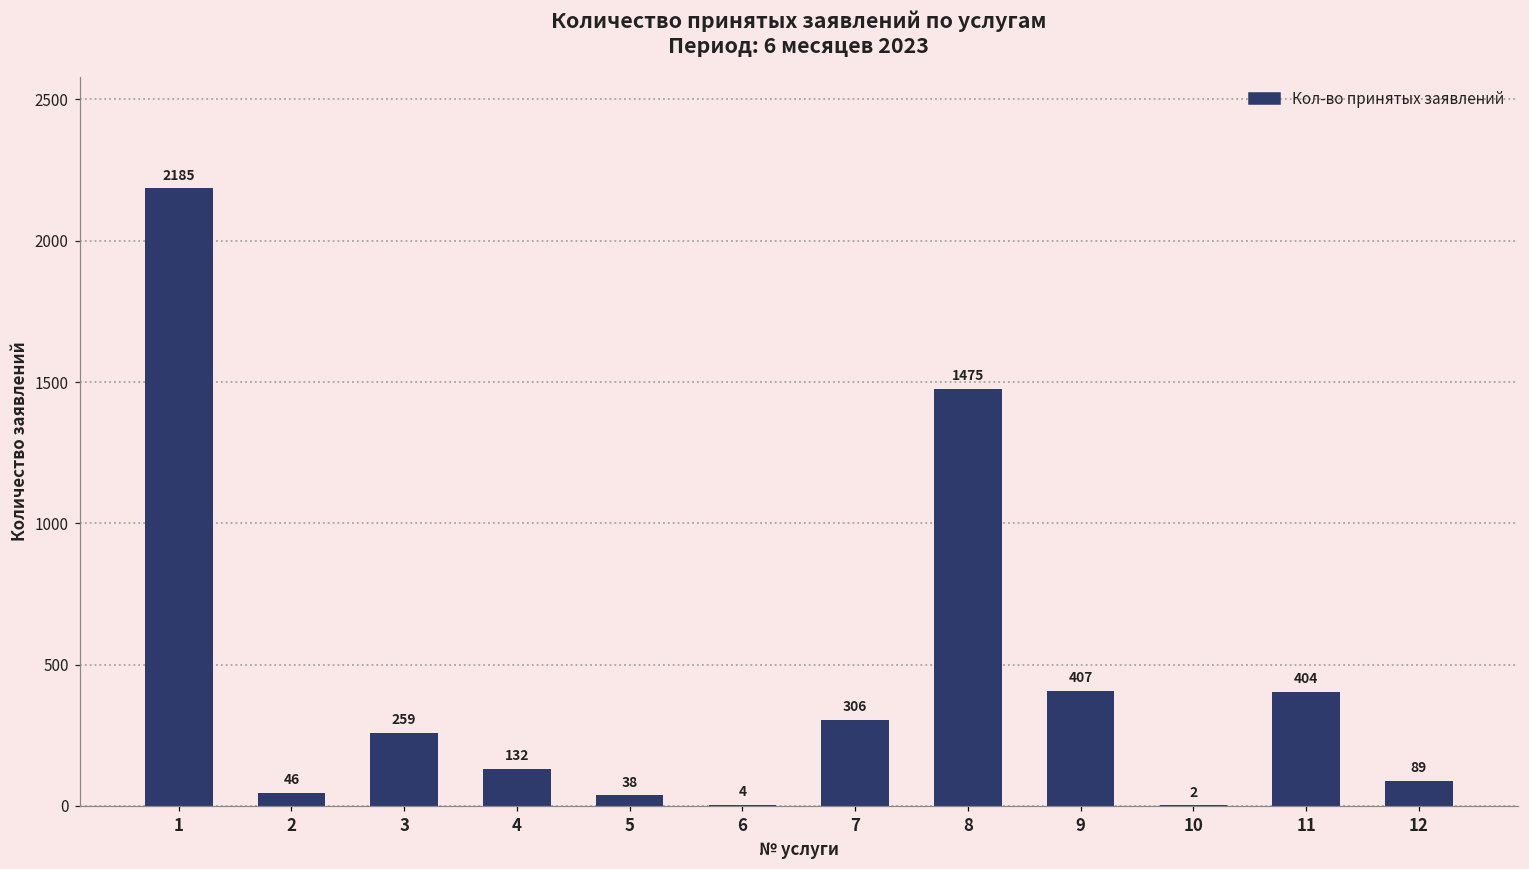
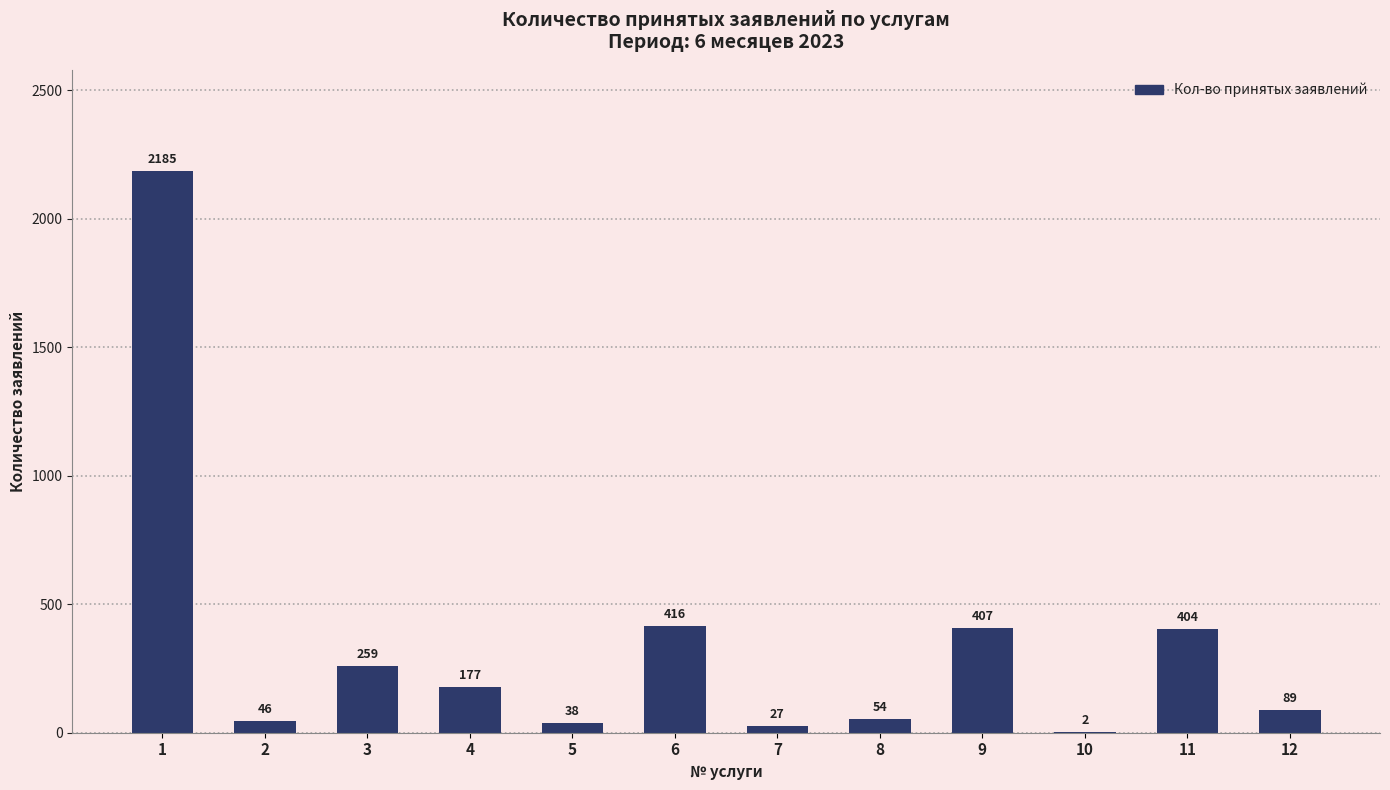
  {
    "1": 2185,
    "2": 46,
    "3": 259,
-   "4": 132,
+   "4": 177,
    "5": 38,
-   "6": 4,
-   "7": 306,
-   "8": 1475,
+   "6": 416,
+   "7": 27,
+   "8": 54,
    "9": 407,
    "10": 2,
    "11": 404,
    "12": 89
  }
